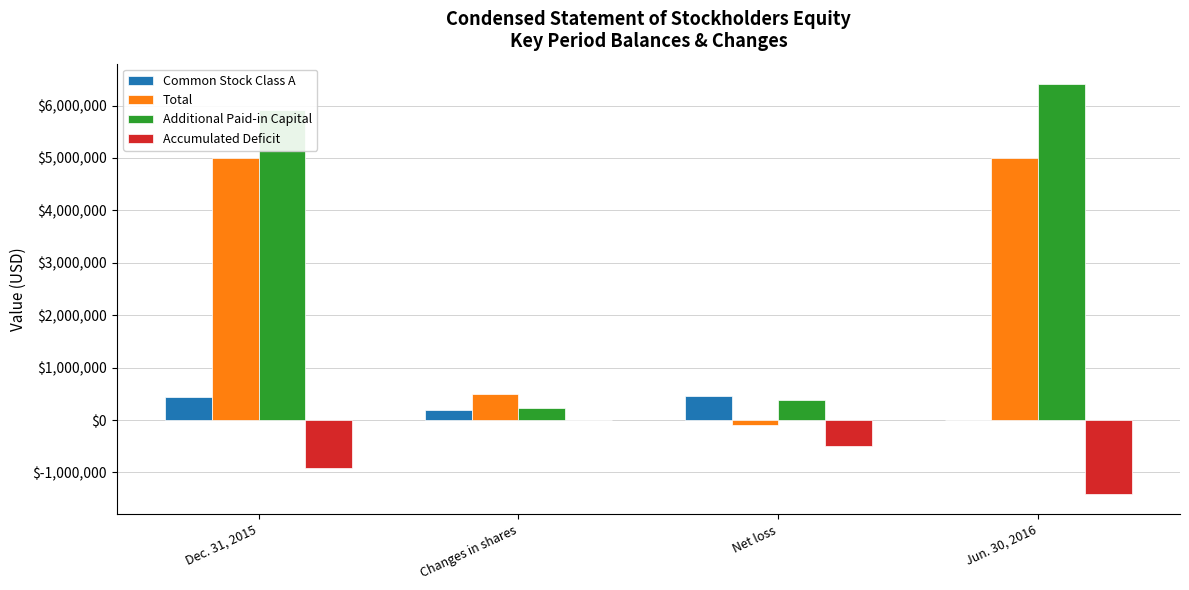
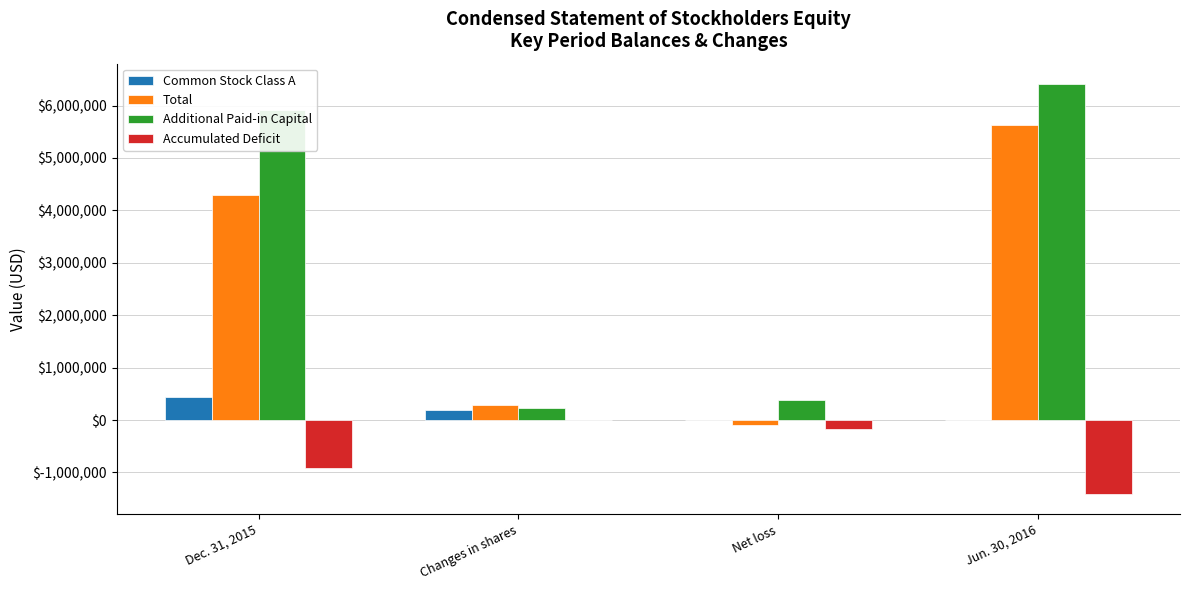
  {
    "Common Stock Class A": {
      "Dec. 31, 2015": "$400,000",
      "Changes in shares": "$200,000",
-     "Net loss": "$500,000"
+     "Net loss": "$0"
    },
    "Total": {
-     "Dec. 31, 2015": "$5,000,000",
-     "Changes in shares": "$500,000",
+     "Dec. 31, 2015": "$4,300,000",
+     "Changes in shares": "$300,000",
      "Net loss": "$-100,000",
-     "Jun. 30, 2016": "$5,000,000"
+     "Jun. 30, 2016": "$5,600,000"
    },
    "Additional Paid-in Capital": {
      "Changes in shares": "$200,000",
      "Net loss": "$400,000",
      "Jun. 30, 2016": "$6,400,000"
    },
    "Accumulated Deficit": {
      "Dec. 31, 2015": "$-900,000",
      "Changes in shares": "$0",
-     "Net loss": "$-500,000",
+     "Net loss": "$-200,000",
      "Jun. 30, 2016": "$-1,400,000"
    }
  }
